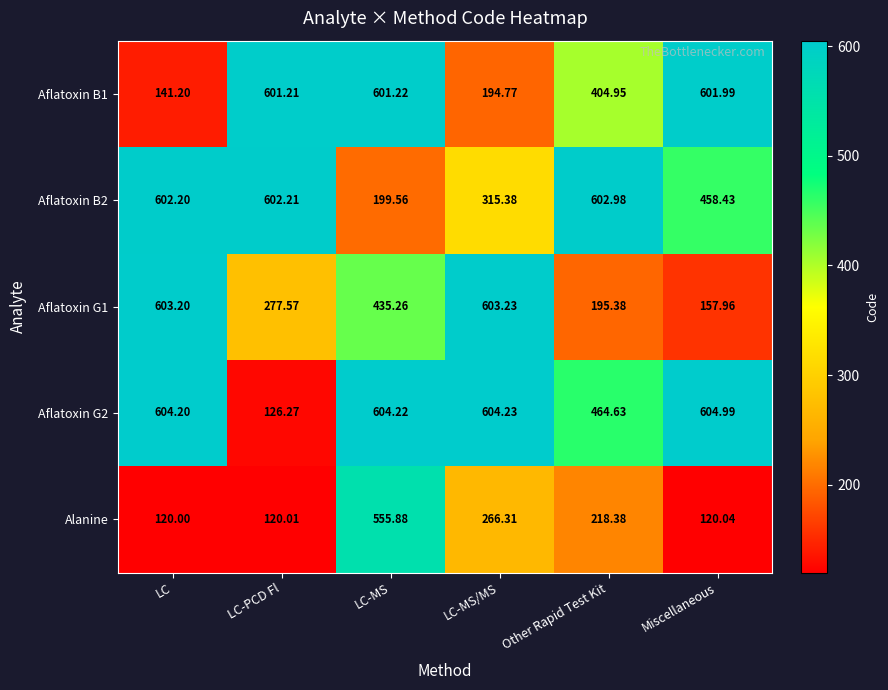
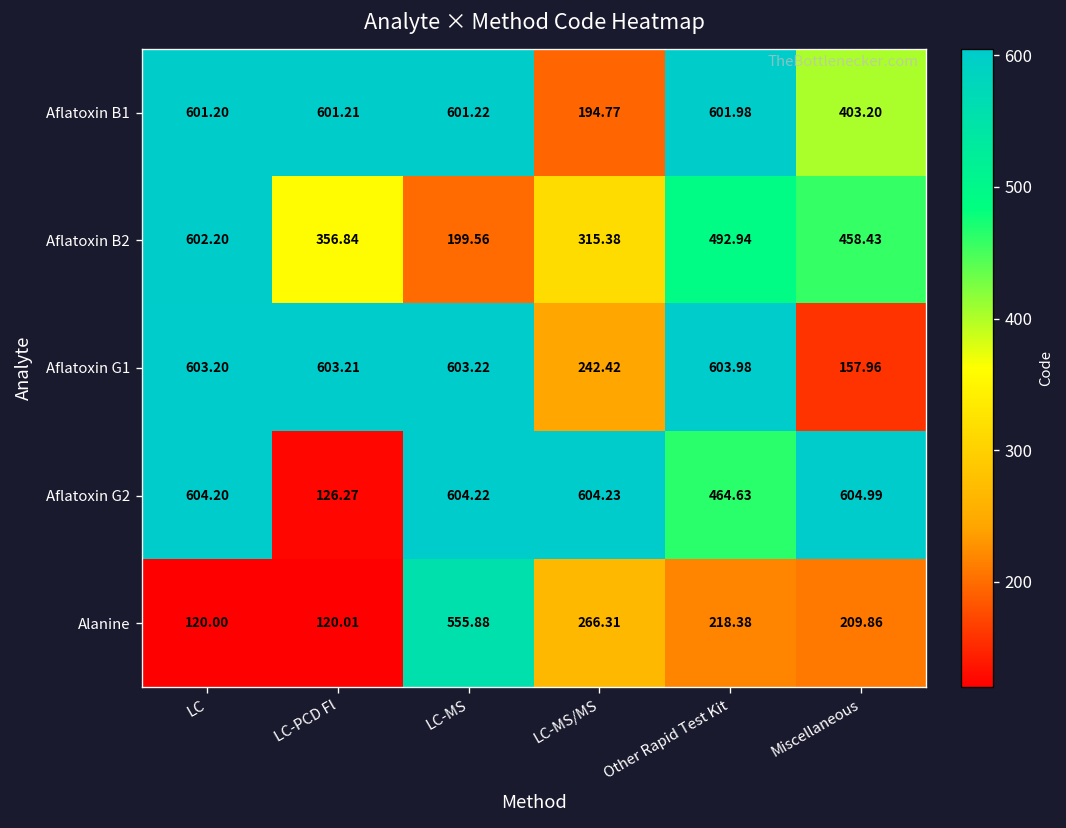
  {
    "Aflatoxin B1": {
-     "LC": 141.20,
+     "LC": 601.20,
      "LC-PCD Fl": 601.21,
      "LC-MS": 601.22,
      "LC-MS/MS": 194.77,
-     "Other Rapid Test Kit": 404.95,
-     "Miscellaneous": 601.99
+     "Other Rapid Test Kit": 601.98,
+     "Miscellaneous": 403.20
    },
    "Aflatoxin B2": {
      "LC": 602.20,
-     "LC-PCD Fl": 602.21,
+     "LC-PCD Fl": 356.84,
      "LC-MS": 199.56,
      "LC-MS/MS": 315.38,
-     "Other Rapid Test Kit": 602.98,
+     "Other Rapid Test Kit": 492.94,
      "Miscellaneous": 458.43
    },
    "Aflatoxin G1": {
      "LC": 603.20,
-     "LC-PCD Fl": 277.57,
-     "LC-MS": 435.26,
-     "LC-MS/MS": 603.23,
-     "Other Rapid Test Kit": 195.38,
+     "LC-PCD Fl": 603.21,
+     "LC-MS": 603.22,
+     "LC-MS/MS": 242.42,
+     "Other Rapid Test Kit": 603.98,
      "Miscellaneous": 157.96
    },
    "Aflatoxin G2": {
      "LC": 604.20,
      "LC-PCD Fl": 126.27,
      "LC-MS": 604.22,
      "LC-MS/MS": 604.23,
      "Other Rapid Test Kit": 464.63,
      "Miscellaneous": 604.99
    },
    "Alanine": {
      "LC": 120.00,
      "LC-PCD Fl": 120.01,
      "LC-MS": 555.88,
      "LC-MS/MS": 266.31,
      "Other Rapid Test Kit": 218.38,
-     "Miscellaneous": 120.04
+     "Miscellaneous": 209.86
    }
  }
